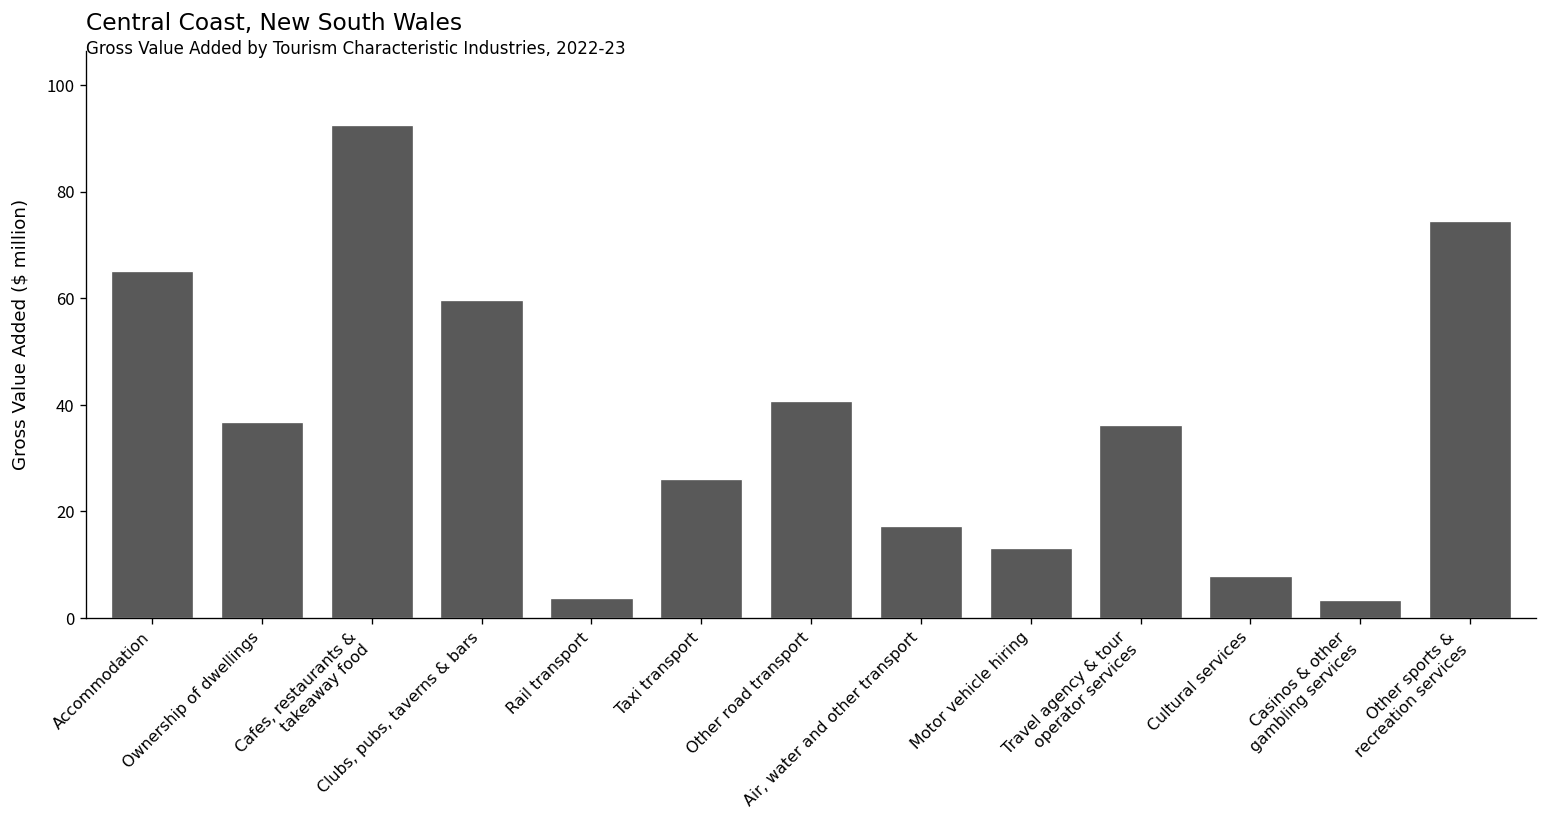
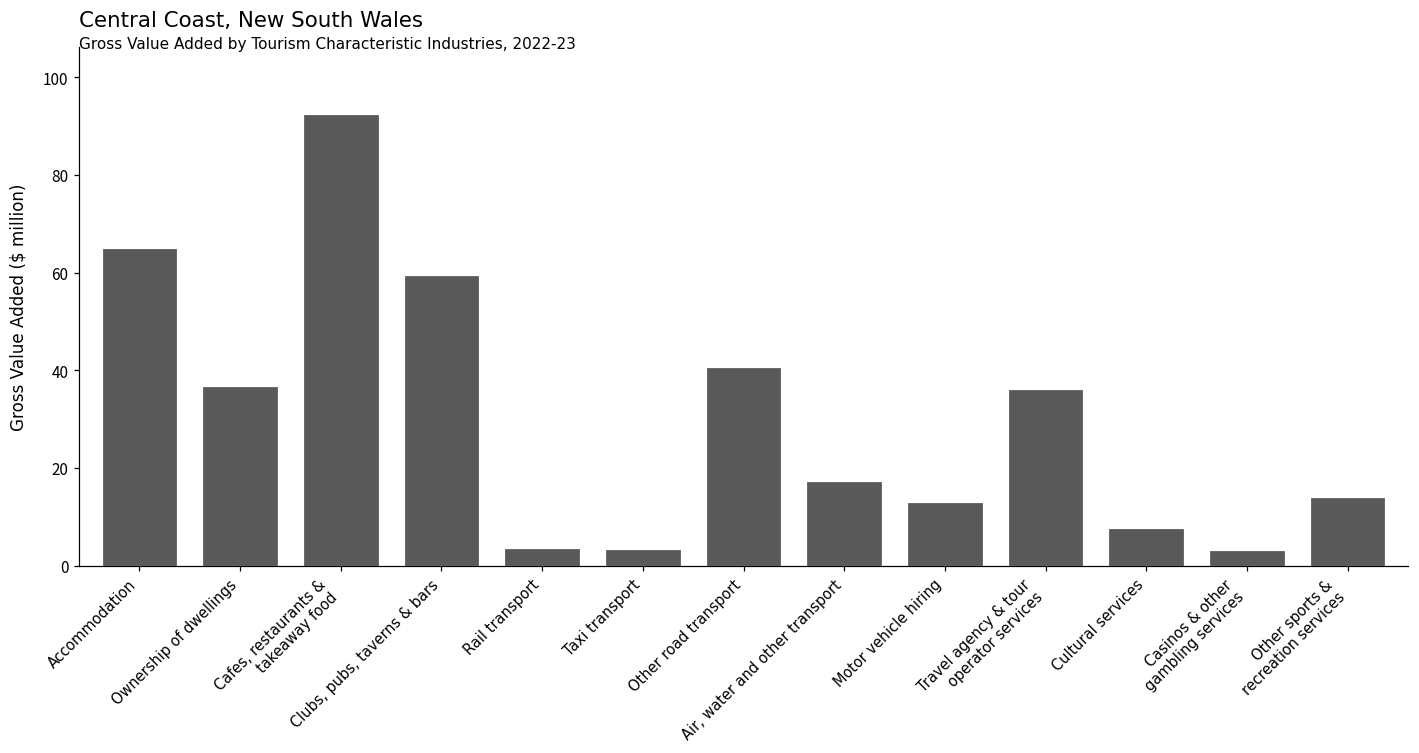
  {
    "Accommodation": 65,
    "Ownership of dwellings": 37,
    "Cafes, restaurants & takeaway food": 92,
    "Clubs, pubs, taverns & bars": 60,
    "Rail transport": 4,
-   "Taxi transport": 26,
+   "Taxi transport": 3,
    "Other road transport": 41,
    "Air, water and other transport": 17,
    "Motor vehicle hiring": 13,
    "Travel agency & tour operator services": 36,
    "Cultural services": 8,
    "Casinos & other gambling services": 3,
-   "Other sports & recreation services": 74
+   "Other sports & recreation services": 14
  }
